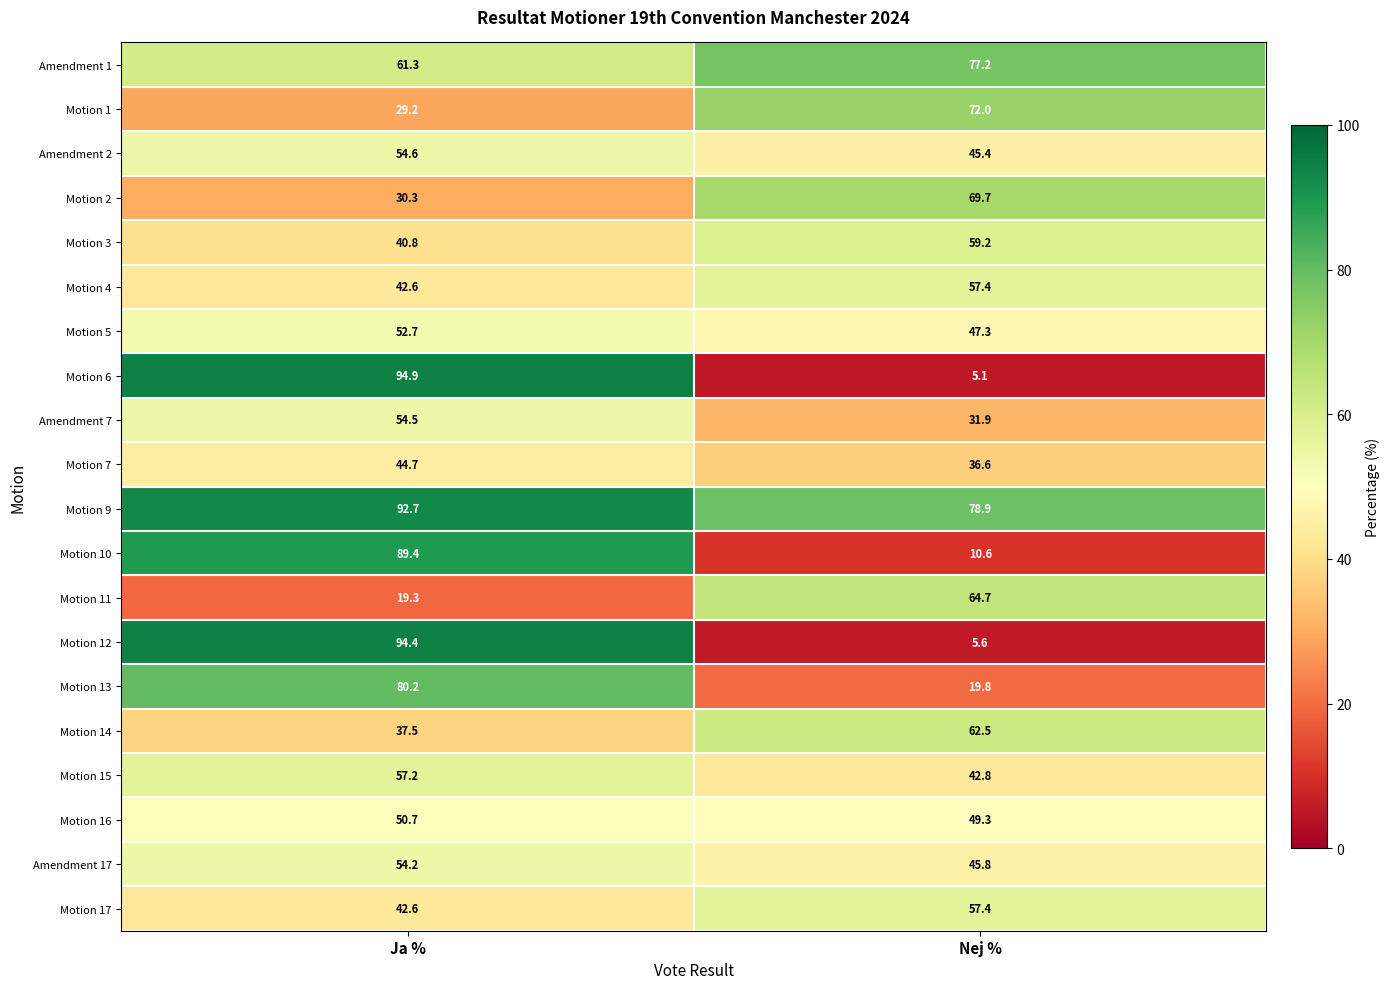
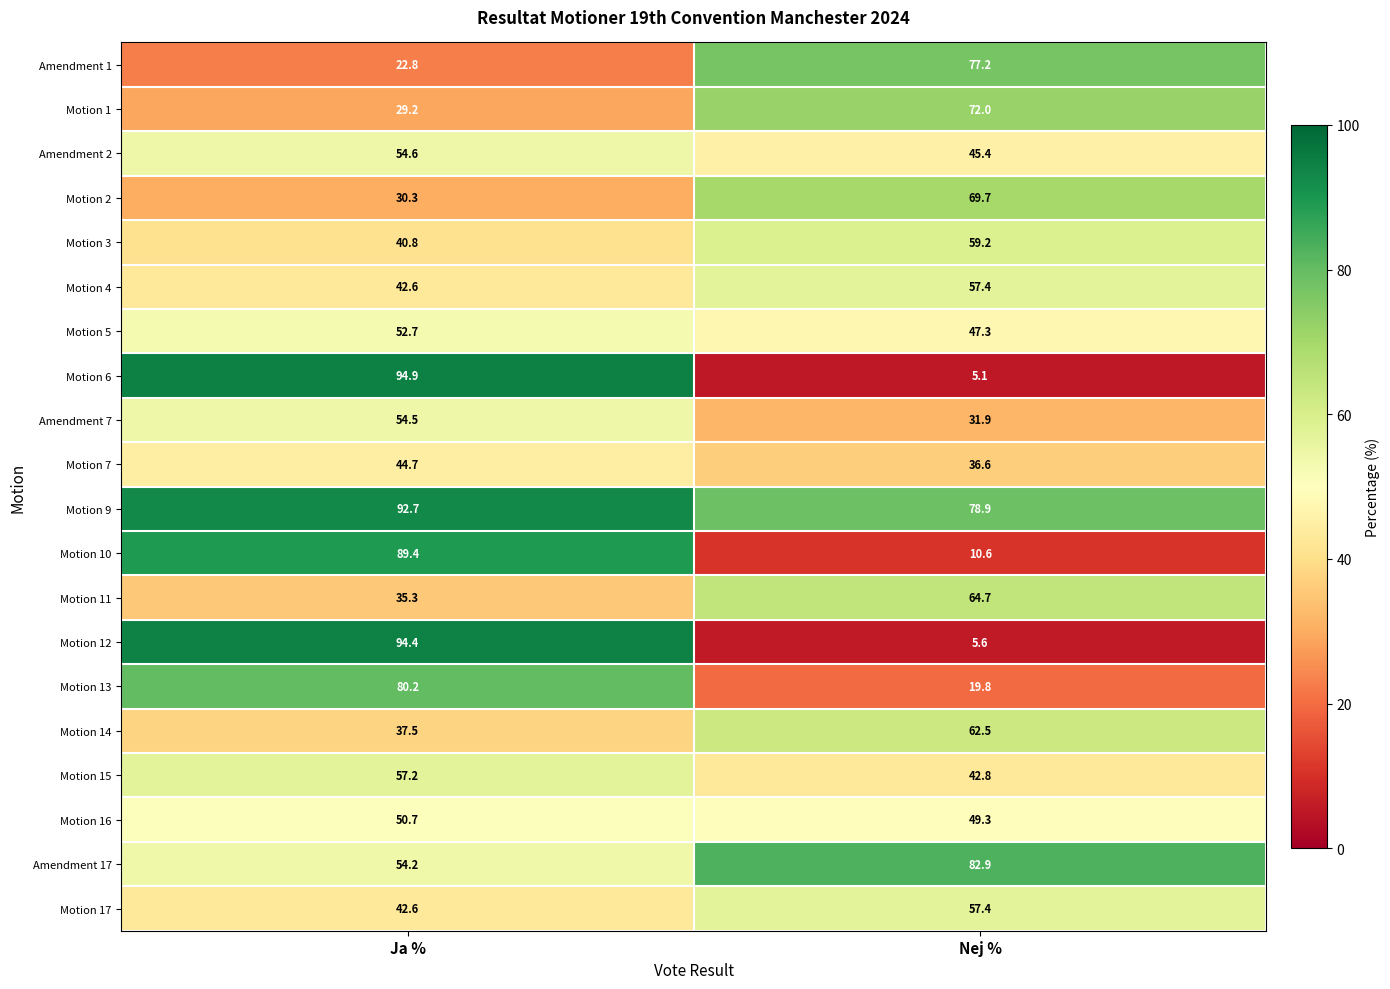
  {
    "Amendment 1": {
-     "Ja %": 61.3,
+     "Ja %": 22.8,
      "Nej %": 77.2
    },
    "Motion 1": {
      "Ja %": 29.2,
      "Nej %": 72.0
    },
    "Amendment 2": {
      "Ja %": 54.6,
      "Nej %": 45.4
    },
    "Motion 2": {
      "Ja %": 30.3,
      "Nej %": 69.7
    },
    "Motion 3": {
      "Ja %": 40.8,
      "Nej %": 59.2
    },
    "Motion 4": {
      "Ja %": 42.6,
      "Nej %": 57.4
    },
    "Motion 5": {
      "Ja %": 52.7,
      "Nej %": 47.3
    },
    "Motion 6": {
      "Ja %": 94.9,
      "Nej %": 5.1
    },
    "Amendment 7": {
      "Ja %": 54.5,
      "Nej %": 31.9
    },
    "Motion 7": {
      "Ja %": 44.7,
      "Nej %": 36.6
    },
    "Motion 9": {
      "Ja %": 92.7,
      "Nej %": 78.9
    },
    "Motion 10": {
      "Ja %": 89.4,
      "Nej %": 10.6
    },
    "Motion 11": {
-     "Ja %": 19.3,
+     "Ja %": 35.3,
      "Nej %": 64.7
    },
    "Motion 12": {
      "Ja %": 94.4,
      "Nej %": 5.6
    },
    "Motion 13": {
      "Ja %": 80.2,
      "Nej %": 19.8
    },
    "Motion 14": {
      "Ja %": 37.5,
      "Nej %": 62.5
    },
    "Motion 15": {
      "Ja %": 57.2,
      "Nej %": 42.8
    },
    "Motion 16": {
      "Ja %": 50.7,
      "Nej %": 49.3
    },
    "Amendment 17": {
      "Ja %": 54.2,
-     "Nej %": 45.8
+     "Nej %": 82.9
    },
    "Motion 17": {
      "Ja %": 42.6,
      "Nej %": 57.4
    }
  }
